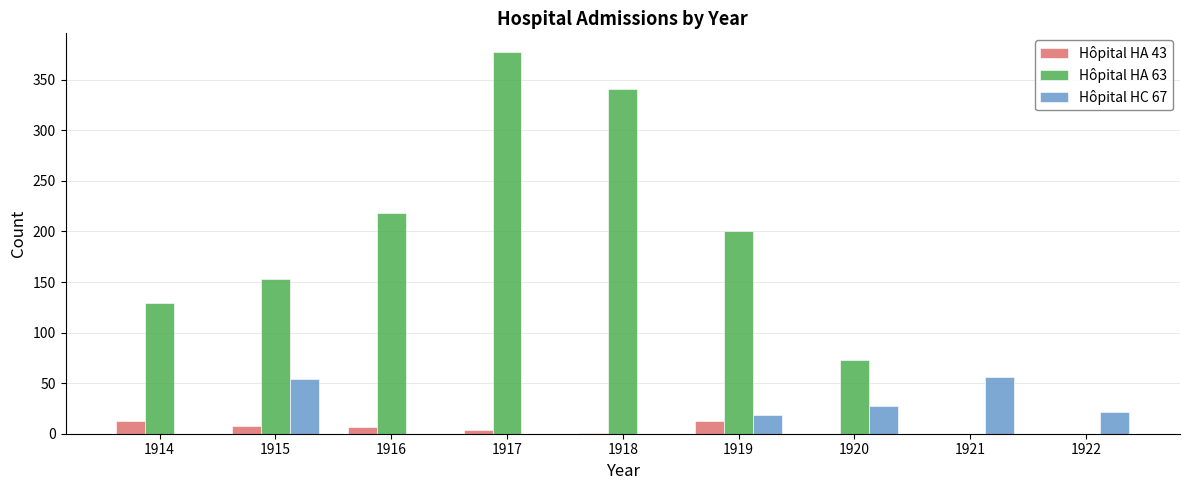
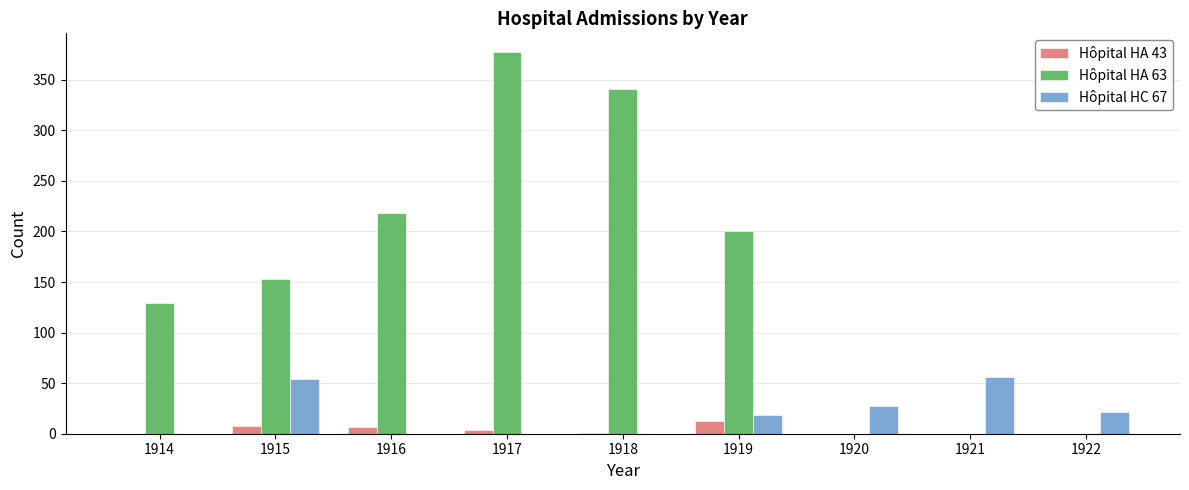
  {
    "Hôpital HA 43": {
-     "1914": 13,
+     "1914": 0,
      "1915": 8,
      "1916": 7,
      "1917": 4,
      "1919": 13,
      "1920": 0,
      "1921": 0,
      "1922": 0
    },
    "Hôpital HA 63": {
      "1914": 129,
      "1915": 153,
      "1916": 218,
      "1917": 377,
      "1918": 341,
      "1919": 200,
-     "1920": 73,
+     "1920": 0,
      "1921": 0,
      "1922": 0
    },
    "Hôpital HC 67": {
      "1914": 0,
      "1915": 54,
      "1916": 0,
      "1917": 0,
      "1918": 0,
      "1919": 19,
      "1920": 27,
      "1921": 56,
      "1922": 21
    }
  }
